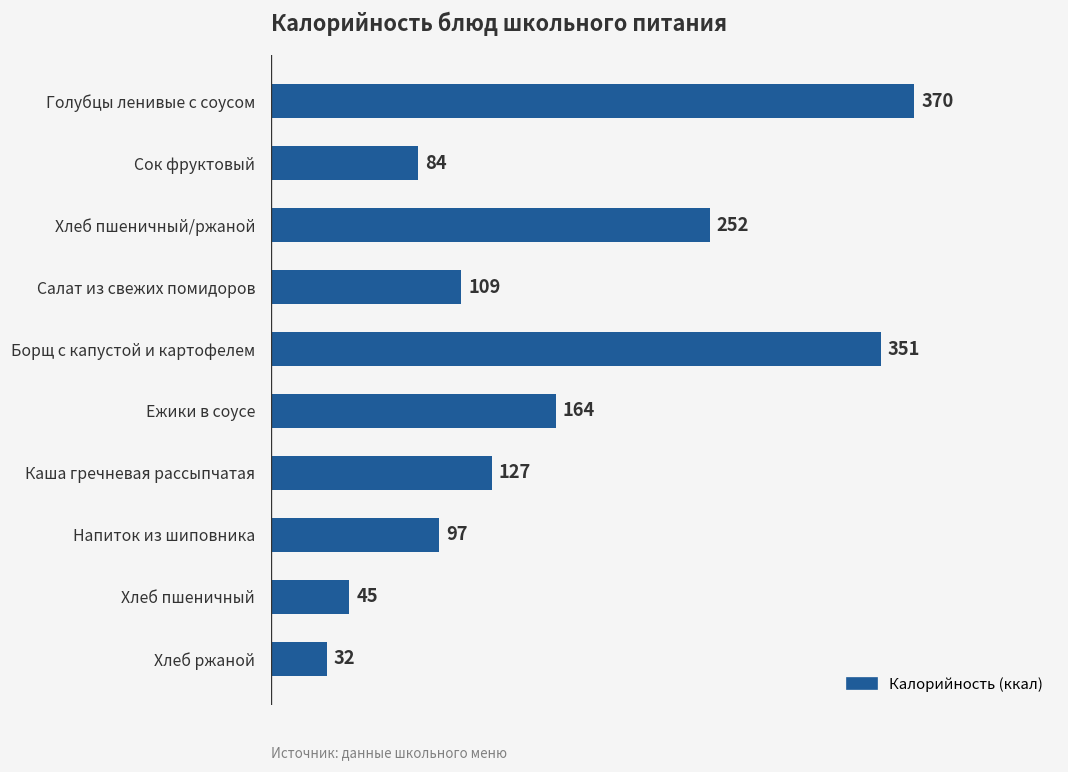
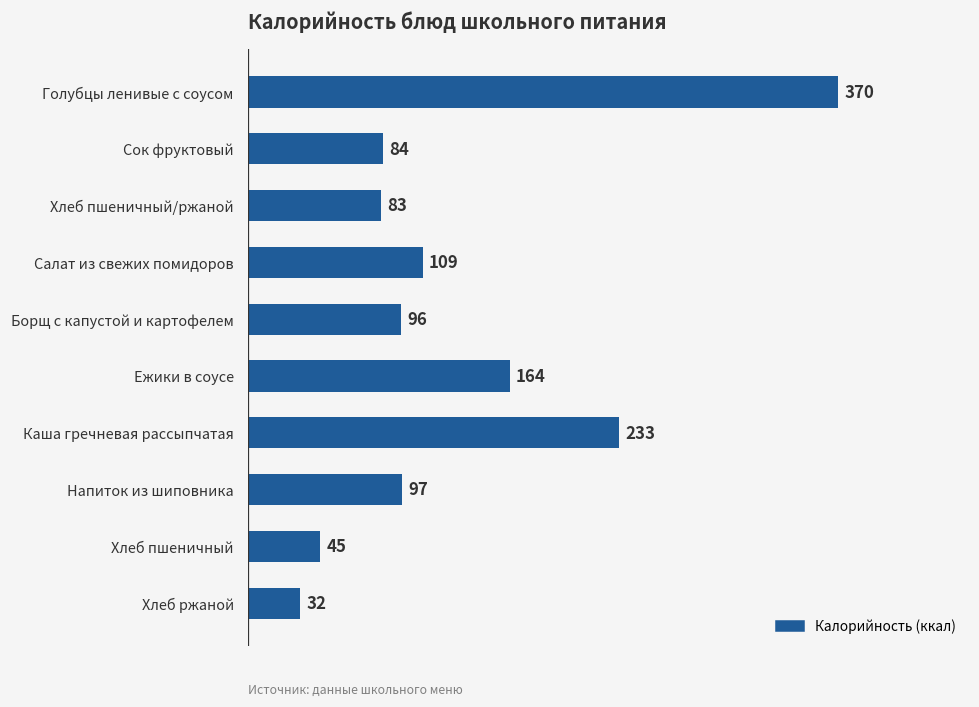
  {
    "Голубцы ленивые с соусом": 370,
    "Сок фруктовый": 84,
-   "Хлеб пшеничный/ржаной": 252,
+   "Хлеб пшеничный/ржаной": 83,
    "Салат из свежих помидоров": 109,
-   "Борщ с капустой и картофелем": 351,
+   "Борщ с капустой и картофелем": 96,
    "Ежики в соусе": 164,
-   "Каша гречневая рассыпчатая": 127,
+   "Каша гречневая рассыпчатая": 233,
    "Напиток из шиповника": 97,
    "Хлеб пшеничный": 45,
    "Хлеб ржаной": 32
  }
